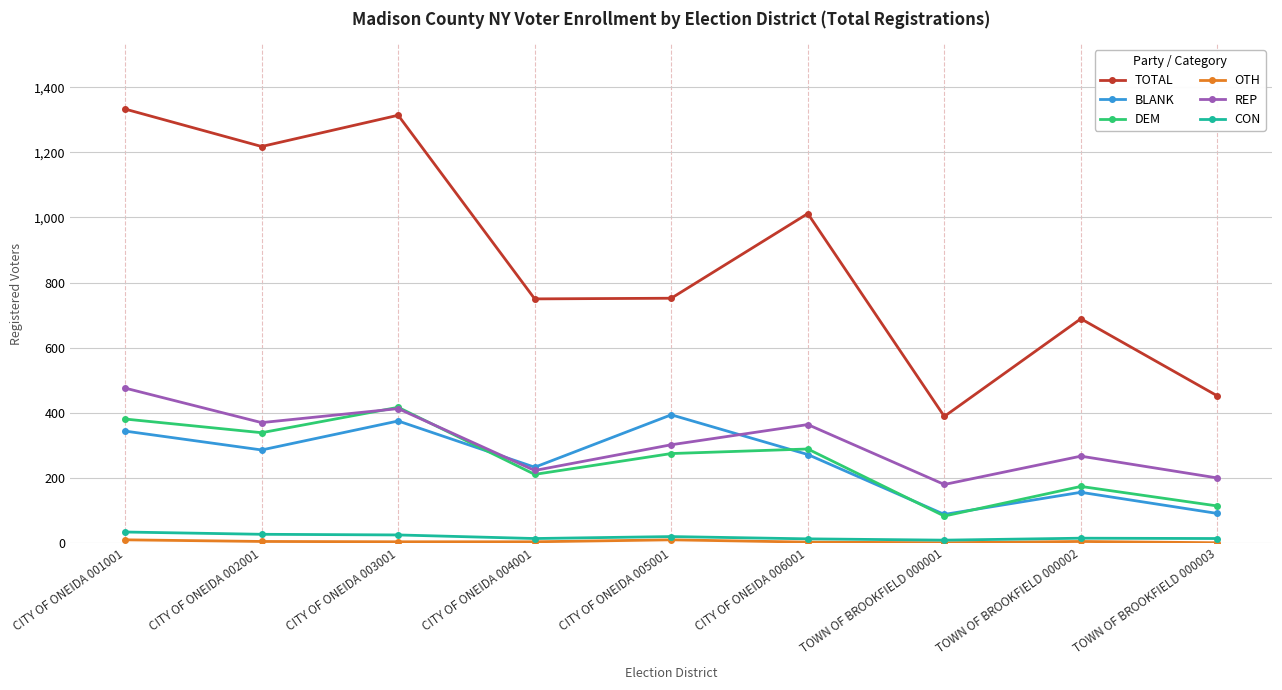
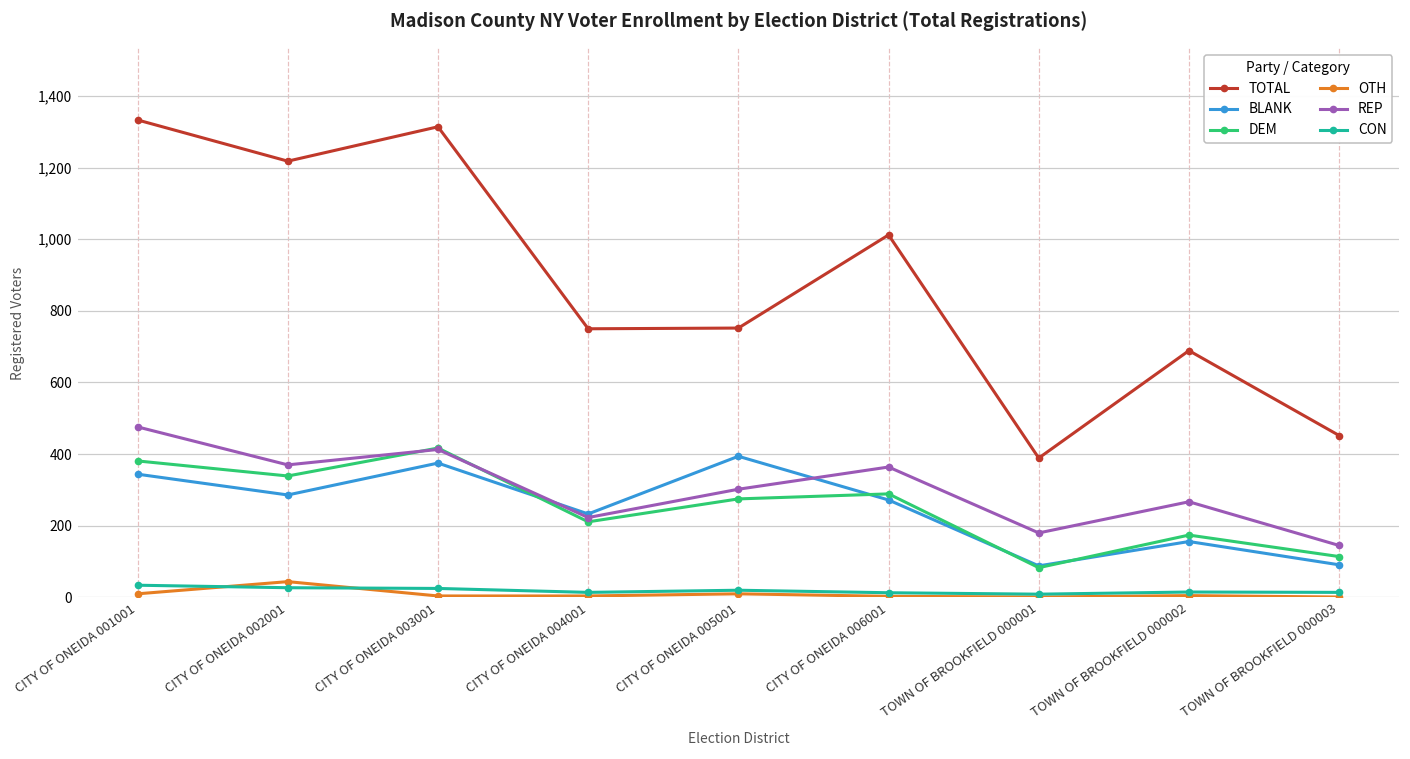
  {
    "TOTAL": {
      "CITY OF ONEIDA 001001": "1,330",
      "CITY OF ONEIDA 002001": "1,220",
      "CITY OF ONEIDA 003001": "1,310",
      "CITY OF ONEIDA 004001": "750",
      "CITY OF ONEIDA 005001": "750",
      "CITY OF ONEIDA 006001": "1,010",
      "TOWN OF BROOKFIELD 000001": "390",
      "TOWN OF BROOKFIELD 000002": "690",
      "TOWN OF BROOKFIELD 000003": "450"
    },
    "BLANK": {
      "CITY OF ONEIDA 001001": "340",
      "CITY OF ONEIDA 002001": "290",
      "CITY OF ONEIDA 003001": "380",
      "CITY OF ONEIDA 004001": "230",
      "CITY OF ONEIDA 005001": "390",
      "CITY OF ONEIDA 006001": "270",
      "TOWN OF BROOKFIELD 000002": "160",
      "TOWN OF BROOKFIELD 000003": "90"
    },
    "OTH": {
      "CITY OF ONEIDA 001001": "10",
-     "CITY OF ONEIDA 002001": "10",
+     "CITY OF ONEIDA 002001": "40",
      "CITY OF ONEIDA 003001": "0",
      "CITY OF ONEIDA 004001": "0",
      "CITY OF ONEIDA 005001": "10",
      "CITY OF ONEIDA 006001": "0",
      "TOWN OF BROOKFIELD 000001": "0",
      "TOWN OF BROOKFIELD 000002": "10",
      "TOWN OF BROOKFIELD 000003": "0"
    },
    "REP": {
      "CITY OF ONEIDA 001001": "480",
      "CITY OF ONEIDA 002001": "370",
      "CITY OF ONEIDA 004001": "220",
      "CITY OF ONEIDA 005001": "300",
      "CITY OF ONEIDA 006001": "360",
      "TOWN OF BROOKFIELD 000001": "180",
      "TOWN OF BROOKFIELD 000002": "270",
-     "TOWN OF BROOKFIELD 000003": "200"
+     "TOWN OF BROOKFIELD 000003": "150"
    }
  }
